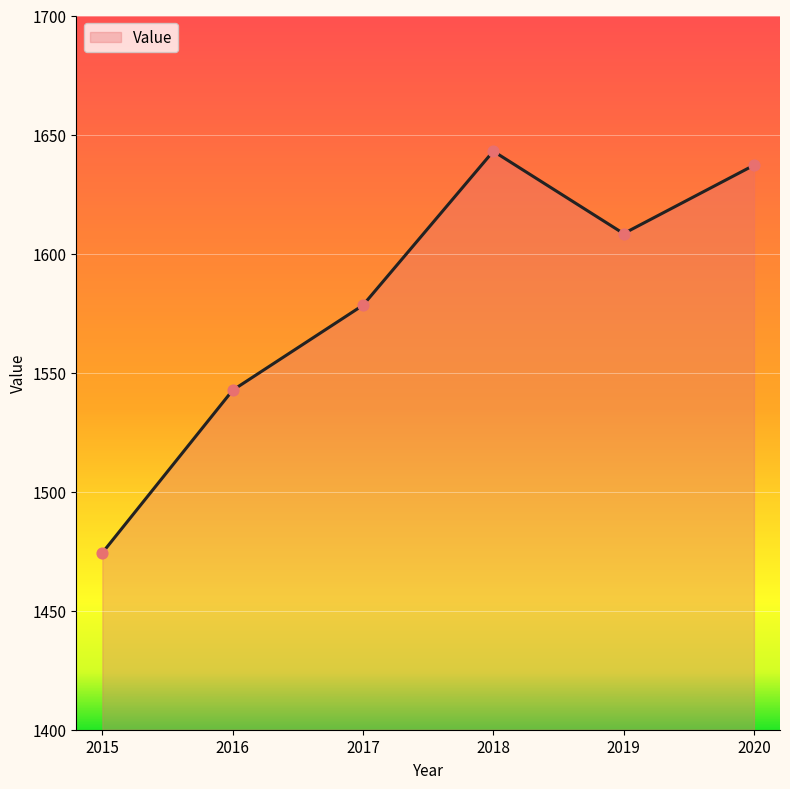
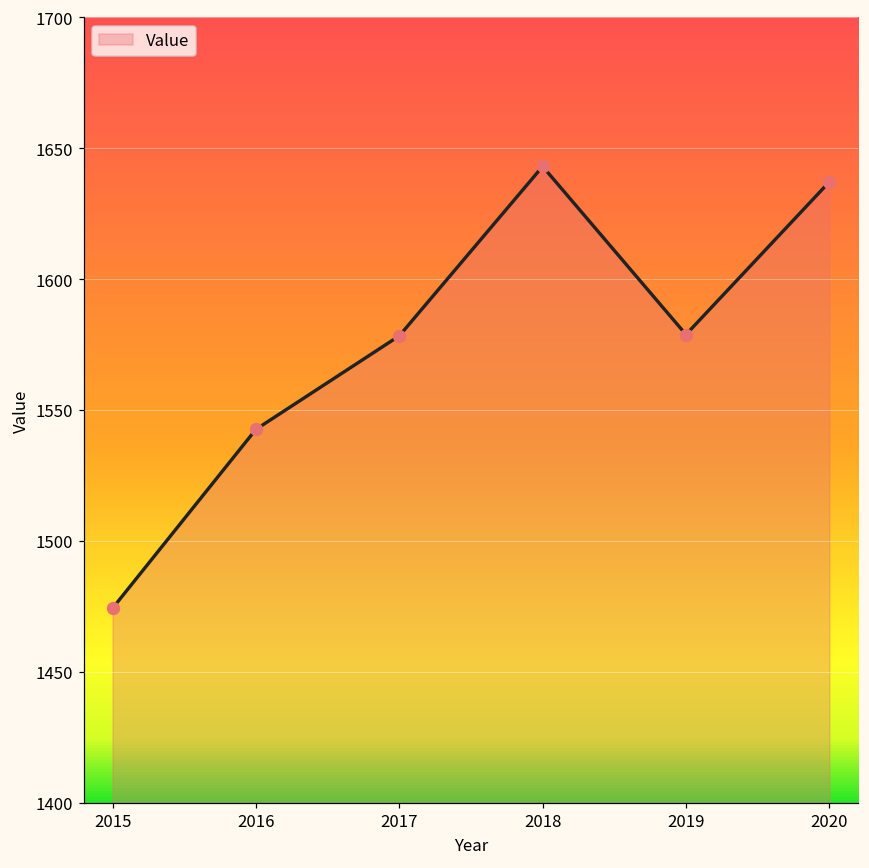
  {
    "2015": 1474,
    "2016": 1543,
    "2017": 1578,
    "2018": 1643,
-   "2019": 1608,
+   "2019": 1579,
    "2020": 1637
  }
